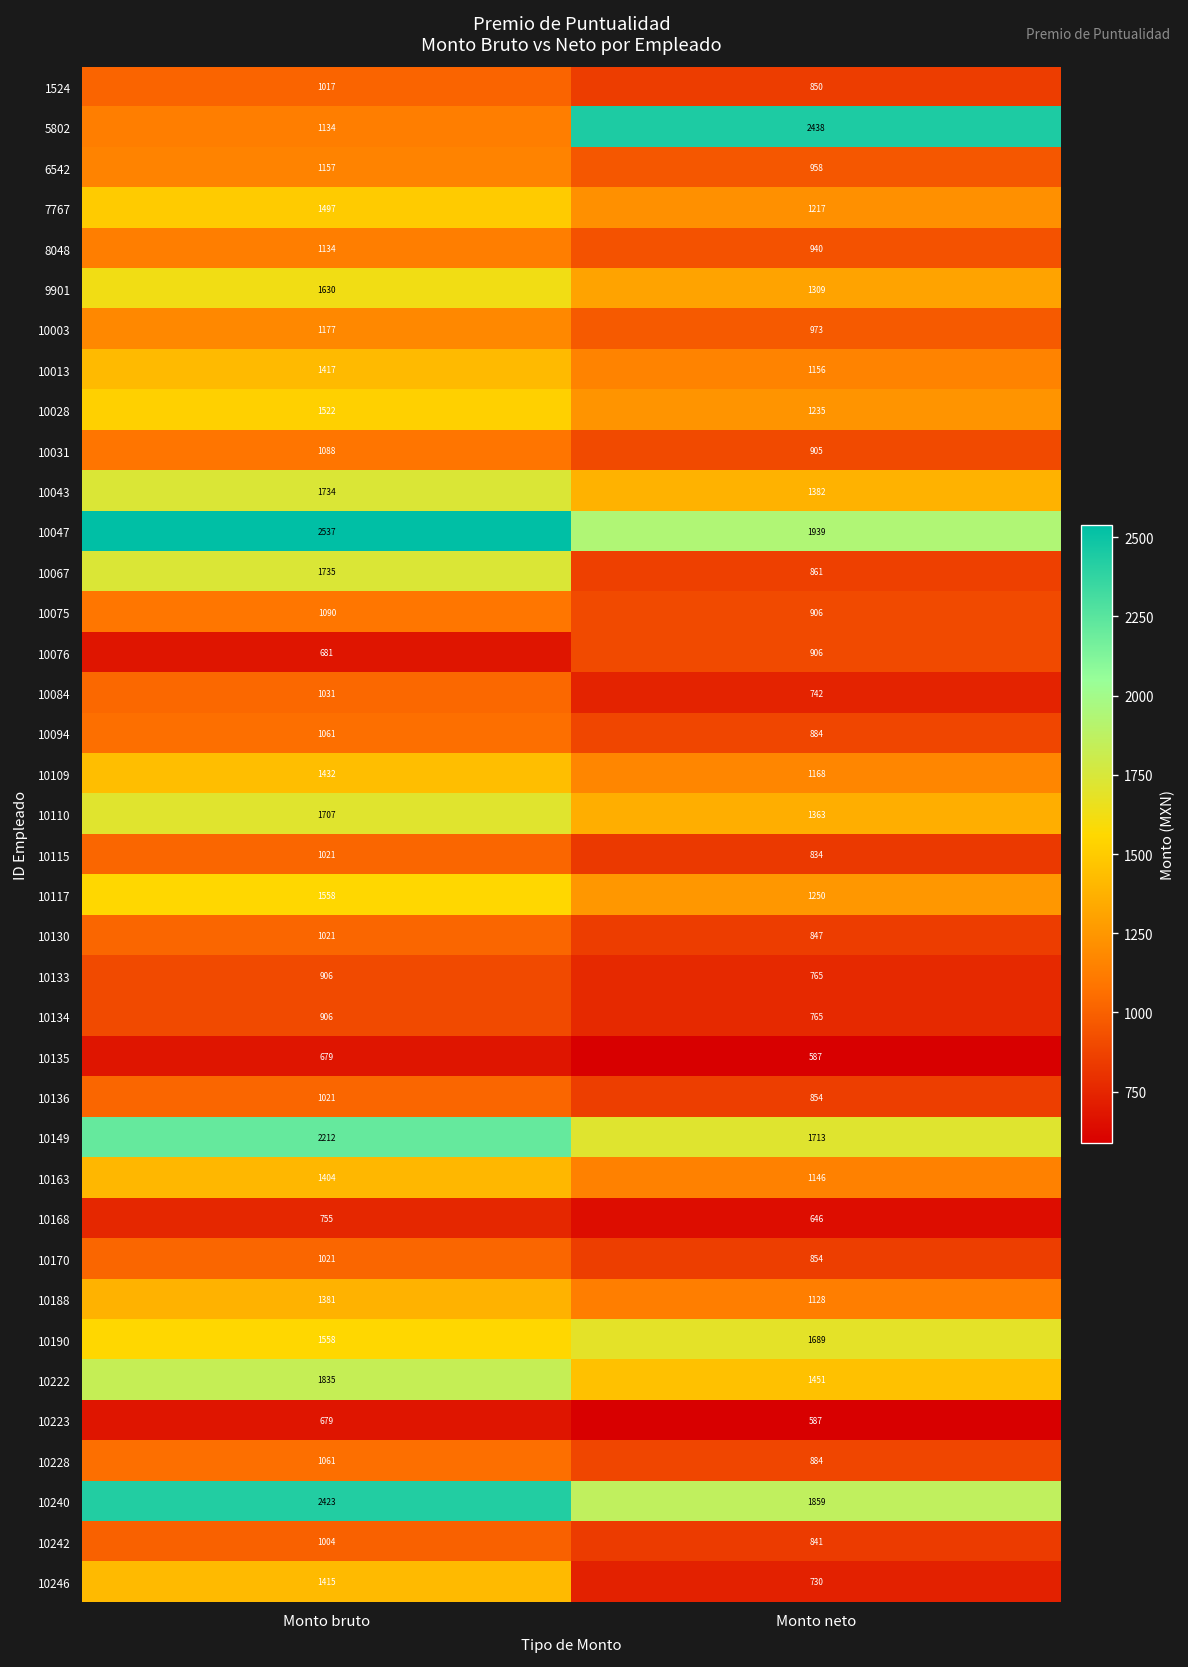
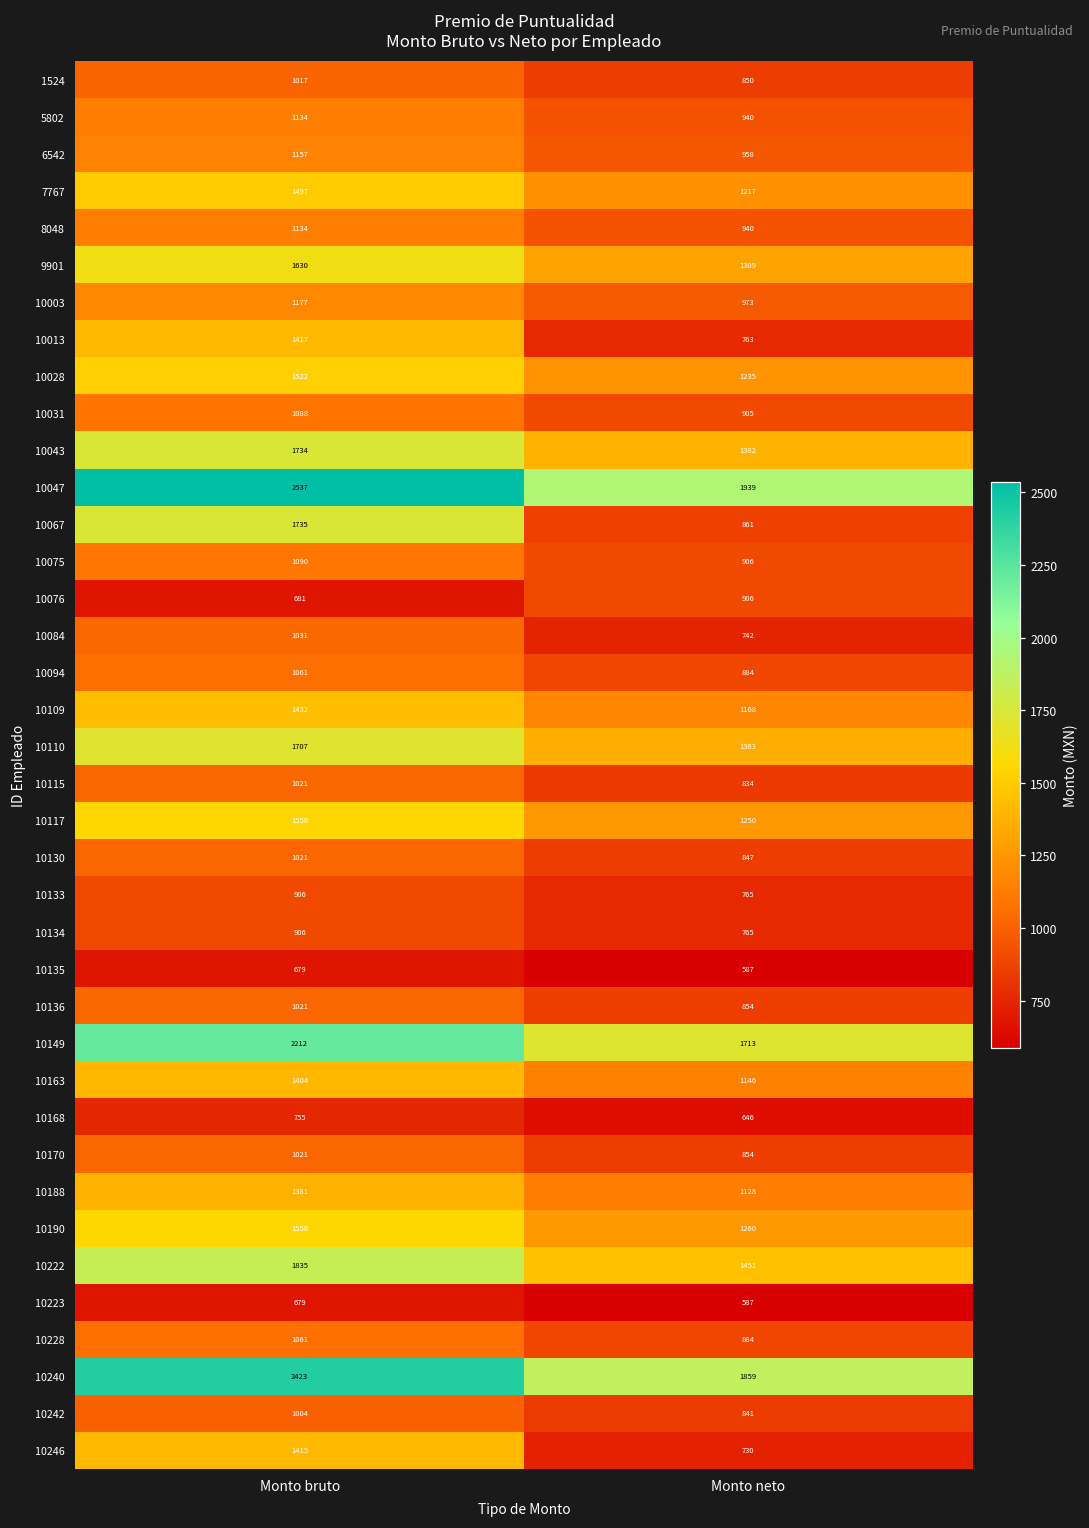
  {
    "1524": {
      "Monto bruto": 1017,
      "Monto neto": 850
    },
    "5802": {
      "Monto bruto": 1134,
-     "Monto neto": 2438
+     "Monto neto": 940
    },
    "6542": {
      "Monto bruto": 1157,
      "Monto neto": 958
    },
    "7767": {
      "Monto bruto": 1497,
      "Monto neto": 1217
    },
    "8048": {
      "Monto bruto": 1134,
      "Monto neto": 940
    },
    "9901": {
      "Monto bruto": 1630,
      "Monto neto": 1309
    },
    "10003": {
      "Monto bruto": 1177,
      "Monto neto": 973
    },
    "10013": {
      "Monto bruto": 1417,
-     "Monto neto": 1156
+     "Monto neto": 763
    },
    "10028": {
      "Monto bruto": 1522,
      "Monto neto": 1235
    },
    "10031": {
      "Monto bruto": 1088,
      "Monto neto": 905
    },
    "10043": {
      "Monto bruto": 1734,
      "Monto neto": 1382
    },
    "10047": {
      "Monto bruto": 2537,
      "Monto neto": 1939
    },
    "10067": {
      "Monto bruto": 1735,
      "Monto neto": 861
    },
    "10075": {
      "Monto bruto": 1090,
      "Monto neto": 906
    },
    "10076": {
      "Monto bruto": 681,
      "Monto neto": 906
    },
    "10084": {
      "Monto bruto": 1031,
      "Monto neto": 742
    },
    "10094": {
      "Monto bruto": 1061,
      "Monto neto": 884
    },
    "10109": {
      "Monto bruto": 1432,
      "Monto neto": 1168
    },
    "10110": {
      "Monto bruto": 1707,
      "Monto neto": 1363
    },
    "10115": {
      "Monto bruto": 1021,
      "Monto neto": 834
    },
    "10117": {
      "Monto bruto": 1558,
      "Monto neto": 1250
    },
    "10130": {
      "Monto bruto": 1021,
      "Monto neto": 847
    },
    "10133": {
      "Monto bruto": 906,
      "Monto neto": 765
    },
    "10134": {
      "Monto bruto": 906,
      "Monto neto": 765
    },
    "10135": {
      "Monto bruto": 679,
      "Monto neto": 587
    },
    "10136": {
      "Monto bruto": 1021,
      "Monto neto": 854
    },
    "10149": {
      "Monto bruto": 2212,
      "Monto neto": 1713
    },
    "10163": {
      "Monto bruto": 1404,
      "Monto neto": 1146
    },
    "10168": {
      "Monto bruto": 755,
      "Monto neto": 646
    },
    "10170": {
      "Monto bruto": 1021,
      "Monto neto": 854
    },
    "10188": {
      "Monto bruto": 1381,
      "Monto neto": 1128
    },
    "10190": {
      "Monto bruto": 1558,
-     "Monto neto": 1689
+     "Monto neto": 1260
    },
    "10222": {
      "Monto bruto": 1835,
      "Monto neto": 1451
    },
    "10223": {
      "Monto bruto": 679,
      "Monto neto": 587
    },
    "10228": {
      "Monto bruto": 1061,
      "Monto neto": 884
    },
    "10240": {
      "Monto bruto": 2423,
      "Monto neto": 1859
    },
    "10242": {
      "Monto bruto": 1004,
      "Monto neto": 841
    },
    "10246": {
      "Monto bruto": 1415,
      "Monto neto": 730
    }
  }
